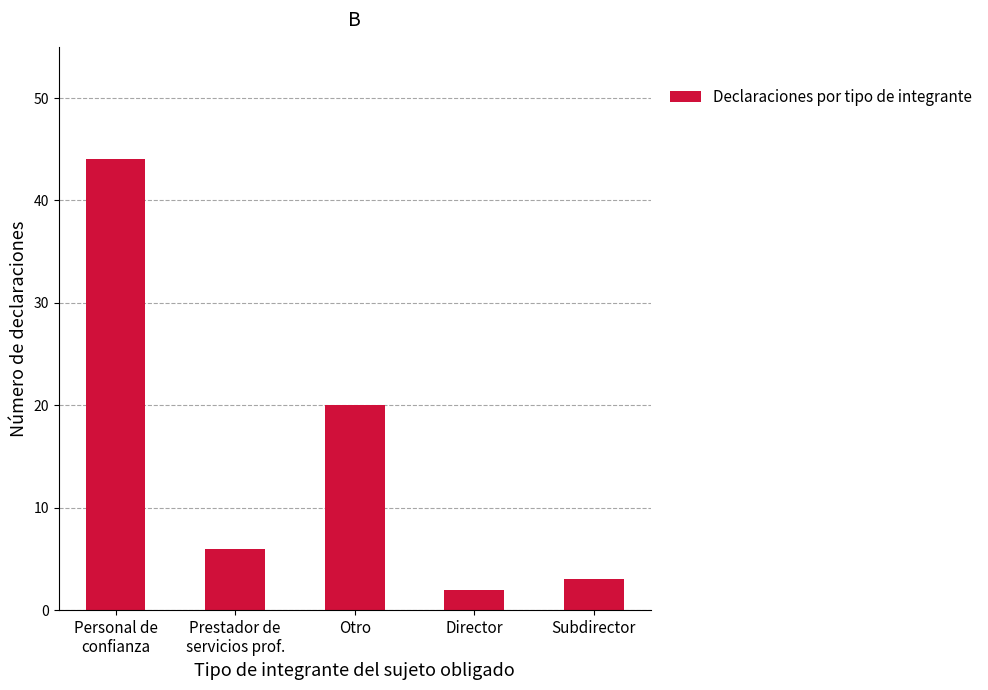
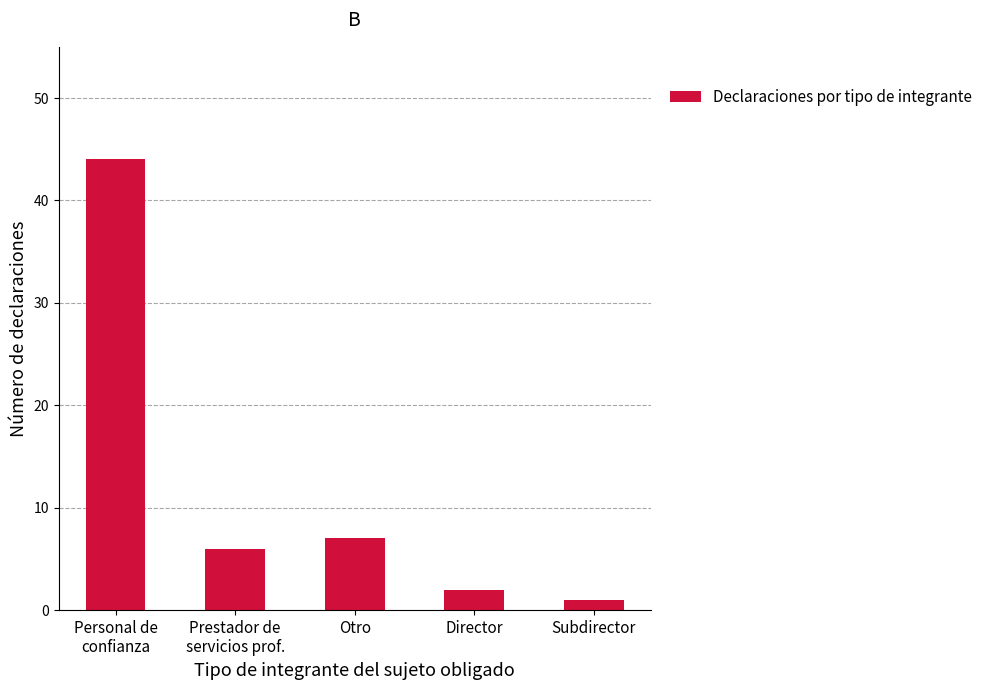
  {
    "Personal de confianza": 44,
    "Prestador de servicios prof.": 6,
-   "Otro": 20,
+   "Otro": 7,
    "Director": 2,
-   "Subdirector": 3
+   "Subdirector": 1
  }
